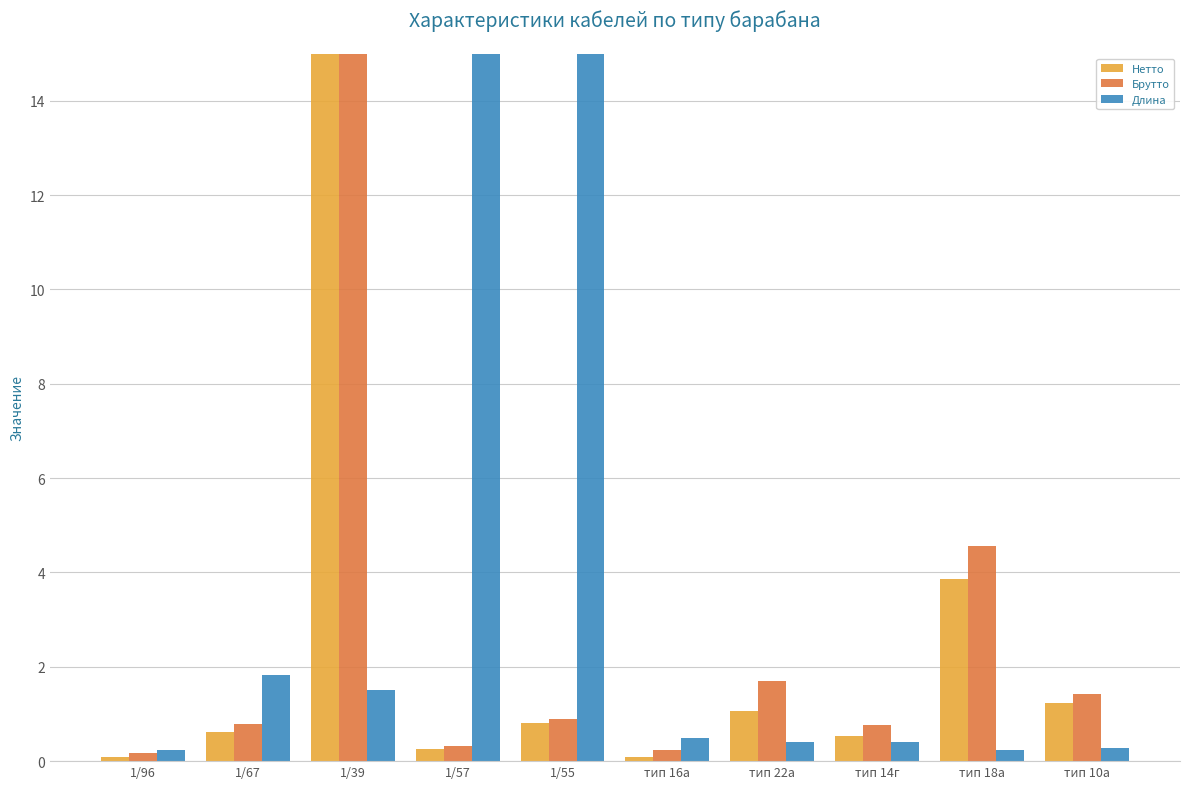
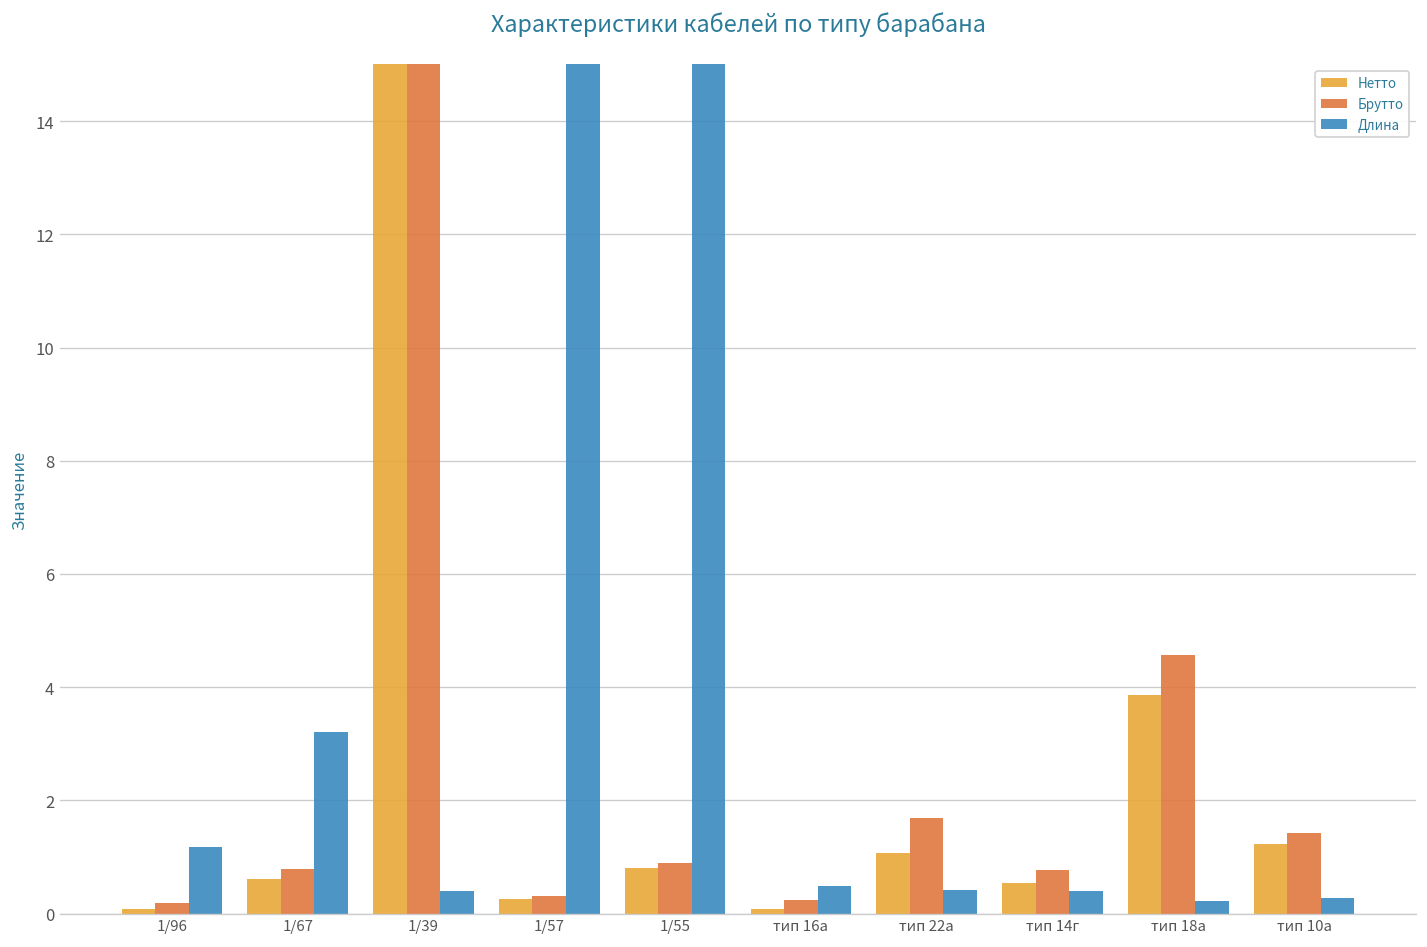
  {
    "Длина": {
-     "1/96": 0.2,
-     "1/67": 1.8,
-     "1/39": 1.5,
+     "1/96": 1.2,
+     "1/67": 3.2,
+     "1/39": 0.4,
      "тип 16а": 0.5,
      "тип 22а": 0.4,
      "тип 14г": 0.4,
      "тип 18а": 0.2,
      "тип 10а": 0.3
    }
  }
